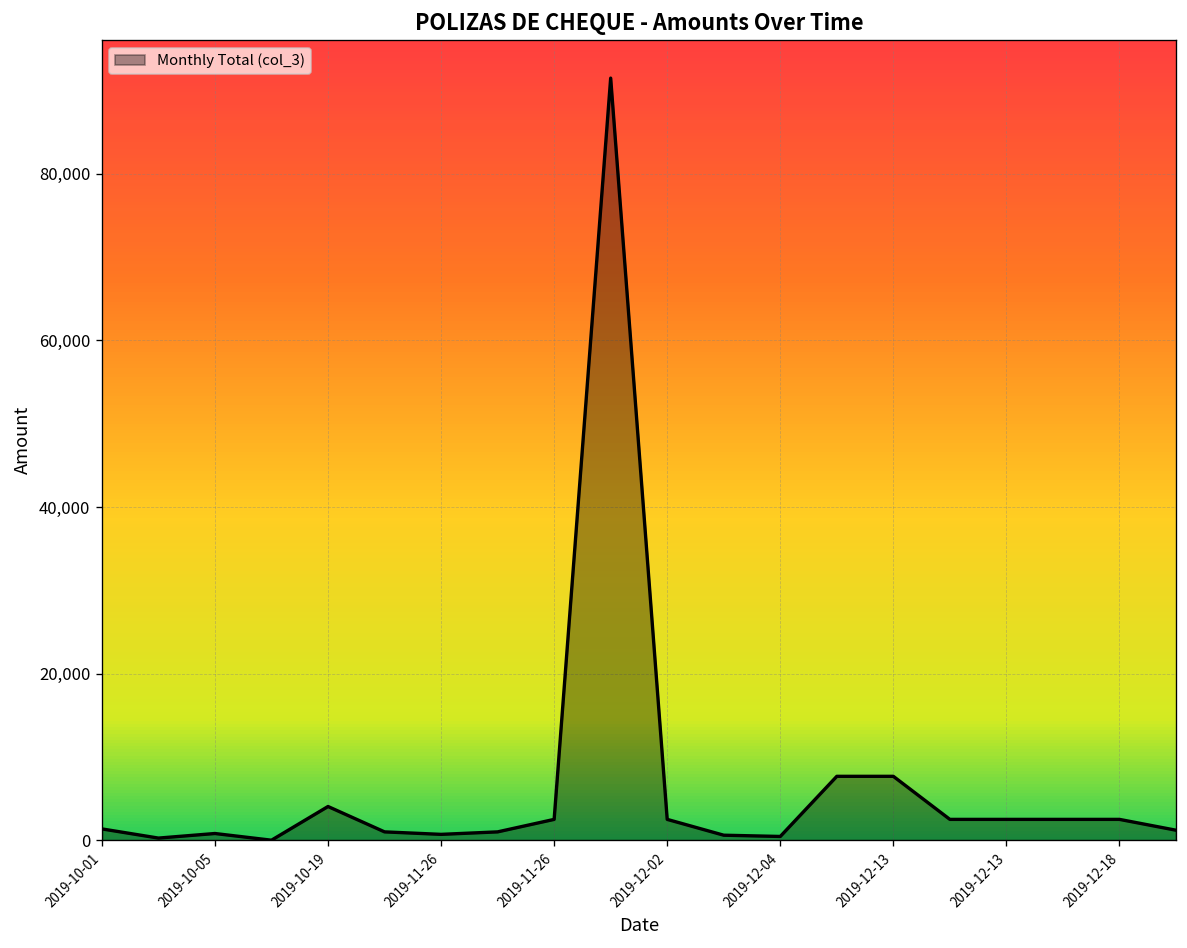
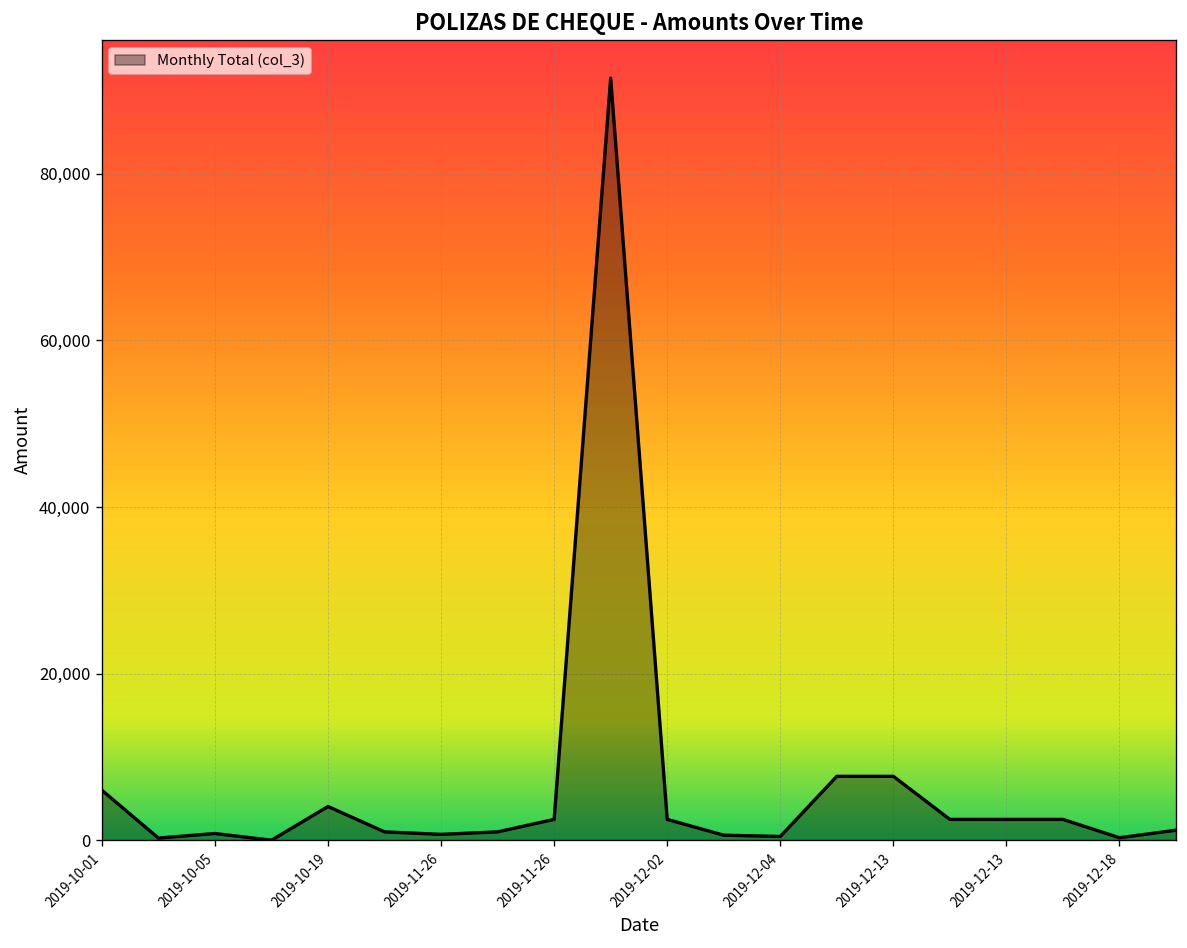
  {
-   "2019-10-01": "1,000",
+   "2019-10-01": "6,000",
    "2019-10-19": "4,000",
    "2019-12-02": "3,000",
    "2019-12-04": "0",
-   "2019-12-18": "3,000"
+   "2019-12-18": "0"
  }
